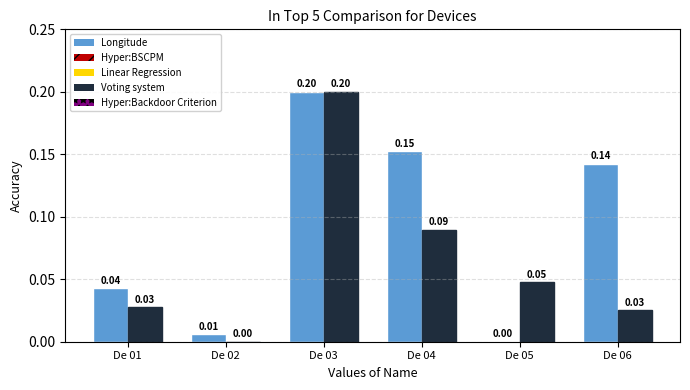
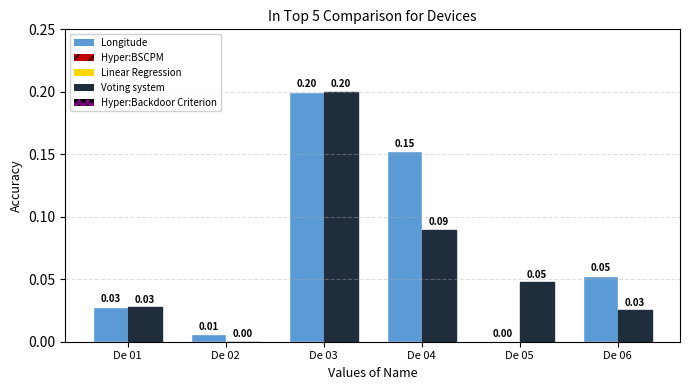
  {
    "Longitude": {
-     "De 01": 0.04,
+     "De 01": 0.03,
      "De 02": 0.01,
      "De 03": 0.20,
      "De 04": 0.15,
      "De 05": 0.00,
-     "De 06": 0.14
+     "De 06": 0.05
    }
  }
